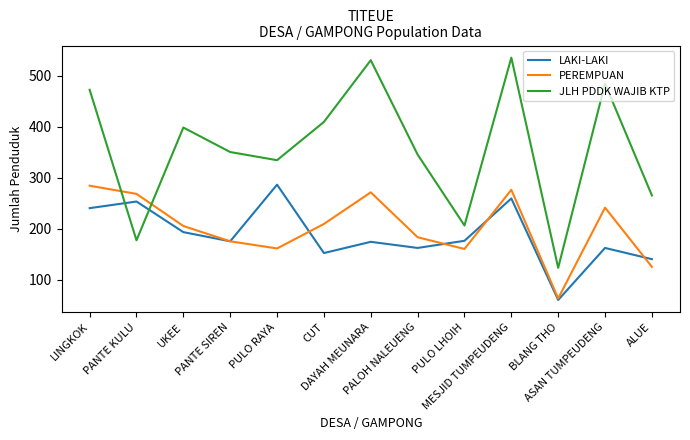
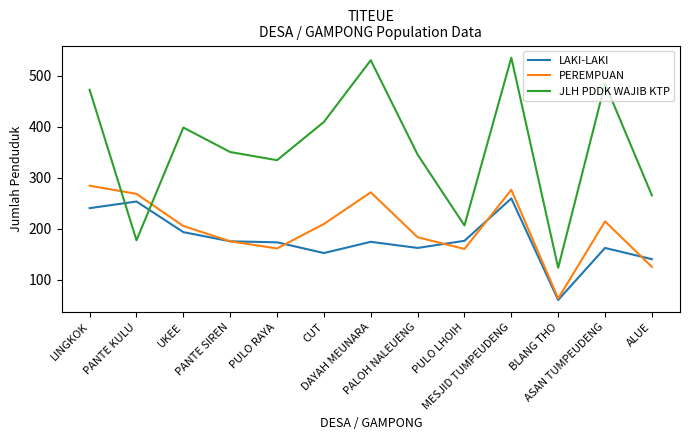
  {
    "LAKI-LAKI": {
      "LINGKOK": 240,
      "PANTE KULU": 250,
      "UKEE": 190,
-     "PULO RAYA": 290,
+     "PULO RAYA": 170,
      "CUT": 150,
      "DAYAH MEUNARA": 170,
      "PALOH NALEUENG": 160,
      "PULO LHOIH": 180,
      "MESJID TUMPEUDENG": 260,
      "ASAN TUMPEUDENG": 160,
      "ALUE": 140
    },
    "PEREMPUAN": {
      "LINGKOK": 280,
      "PANTE KULU": 270,
      "UKEE": 210,
      "PULO RAYA": 160,
      "CUT": 210,
      "DAYAH MEUNARA": 270,
      "PALOH NALEUENG": 180,
      "PULO LHOIH": 160,
      "MESJID TUMPEUDENG": 280,
-     "ASAN TUMPEUDENG": 240,
+     "ASAN TUMPEUDENG": 210,
      "ALUE": 130
    },
    "JLH PDDK WAJIB KTP": {
      "LINGKOK": 470,
      "PANTE KULU": 180,
      "UKEE": 400,
      "PANTE SIREN": 350,
      "PULO RAYA": 330,
      "CUT": 410,
      "DAYAH MEUNARA": 530,
      "PALOH NALEUENG": 350,
      "PULO LHOIH": 210,
      "MESJID TUMPEUDENG": 540,
      "BLANG THO": 120,
      "ALUE": 270
    }
  }
